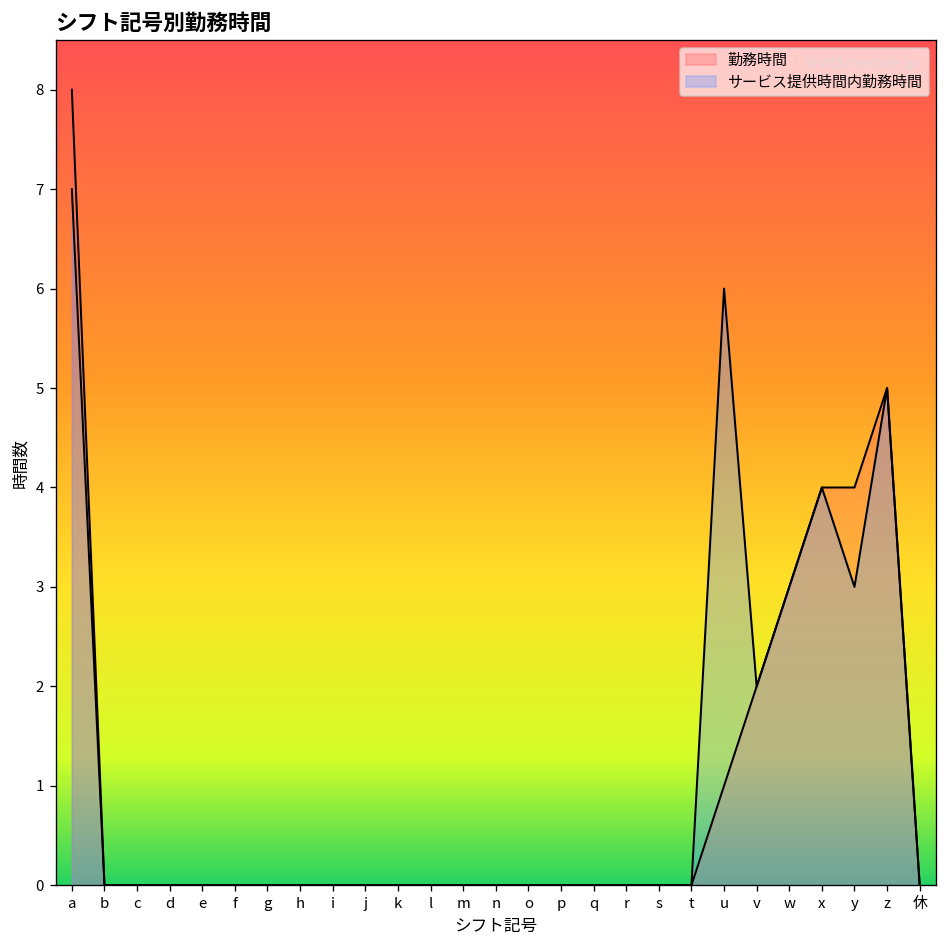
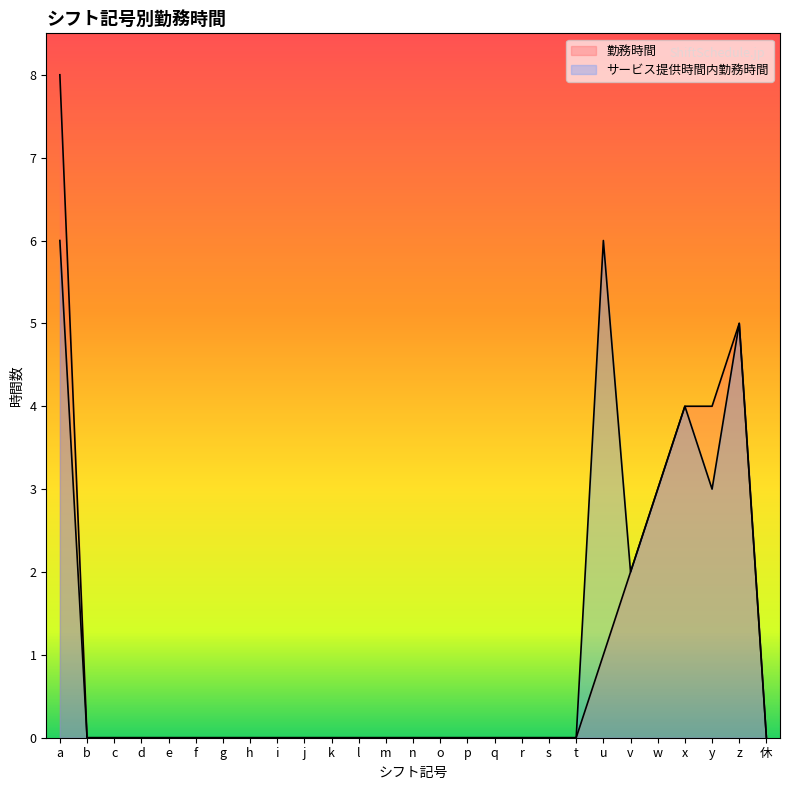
  {
    "勤務時間": {
      "a": 8,
      "u": 1,
      "y": 4
    },
    "サービス提供時間内勤務時間": {
-     "a": 7,
+     "a": 6,
      "u": 6,
      "y": 3
    }
  }
